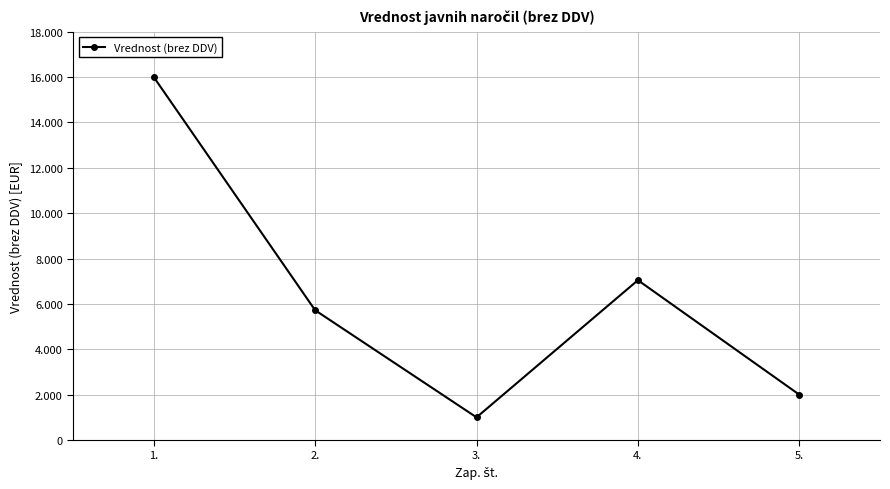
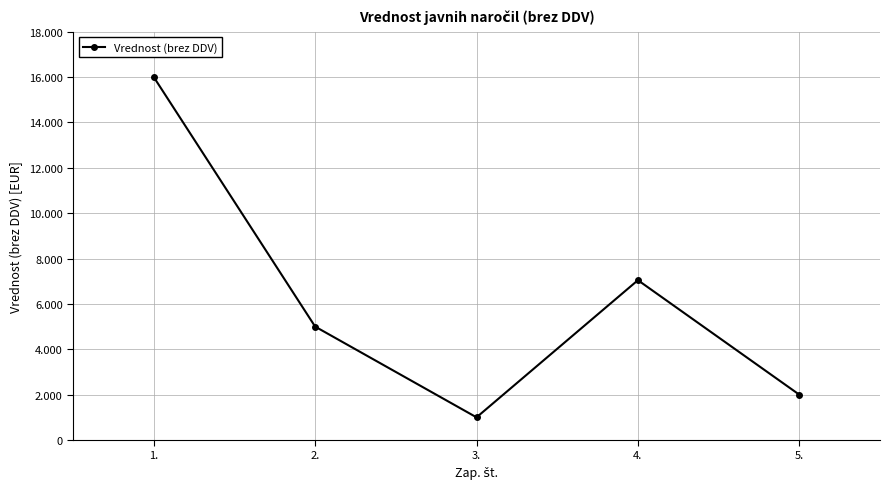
  {
    "1.": 16.0,
-   "2.": 5.7,
+   "2.": 5.0,
    "3.": 1.0,
    "4.": 7.0,
    "5.": 2.0
  }
